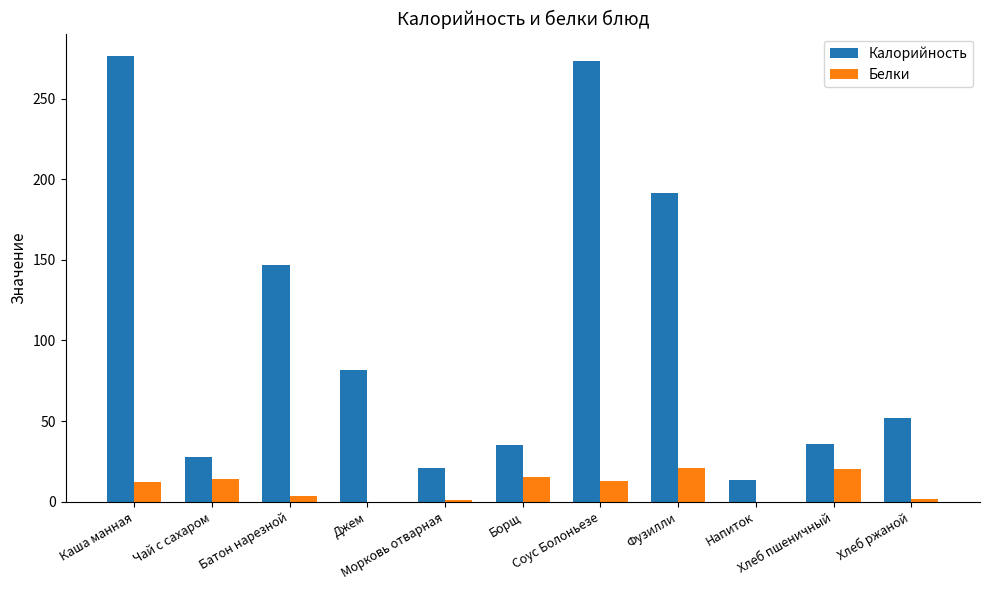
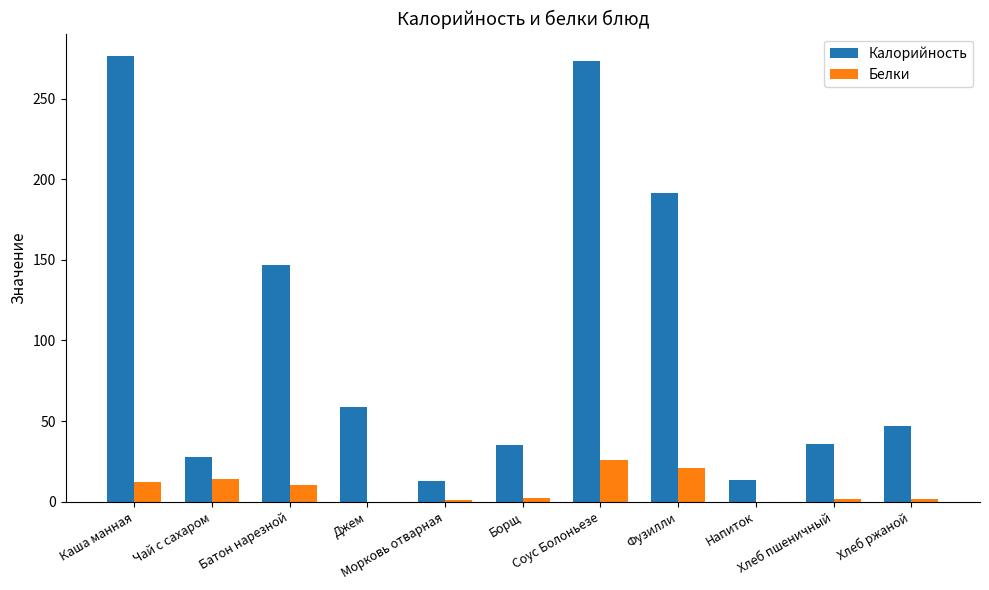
  {
    "Калорийность": {
      "Каша манная": 276,
      "Чай с сахаром": 28,
      "Батон нарезной": 147,
-     "Джем": 82,
-     "Морковь отварная": 21,
+     "Джем": 59,
+     "Морковь отварная": 13,
      "Борщ": 35,
      "Соус Болоньезе": 273,
      "Фузилли": 191,
      "Напиток": 14,
      "Хлеб пшеничный": 36,
-     "Хлеб ржаной": 52
+     "Хлеб ржаной": 47
    },
    "Белки": {
      "Каша манная": 12,
      "Чай с сахаром": 14,
-     "Батон нарезной": 4,
+     "Батон нарезной": 10,
      "Джем": 0,
-     "Борщ": 16,
-     "Соус Болоньезе": 13,
+     "Борщ": 2,
+     "Соус Болоньезе": 26,
      "Фузилли": 21,
-     "Хлеб пшеничный": 21,
+     "Хлеб пшеничный": 2,
      "Хлеб ржаной": 2
    }
  }
